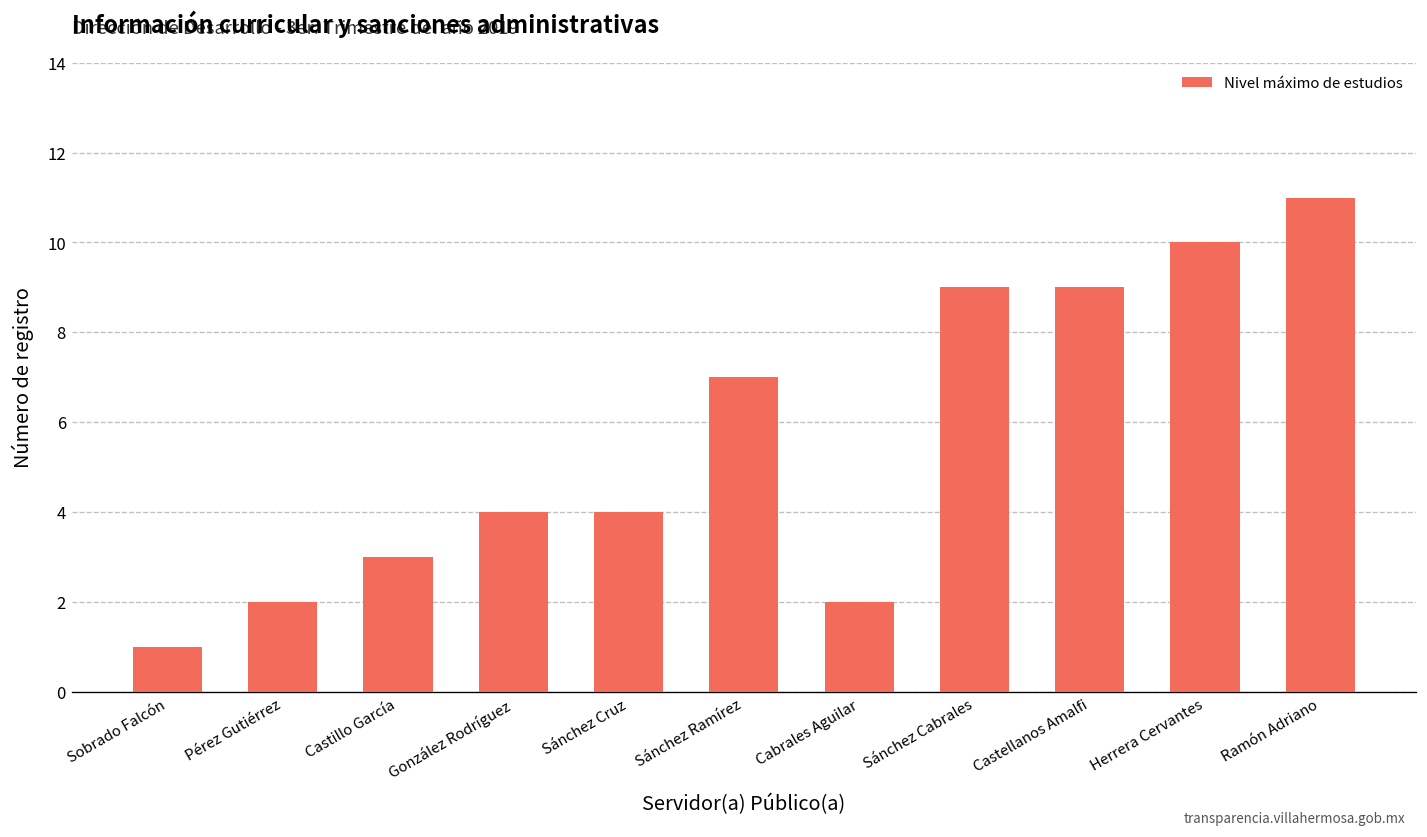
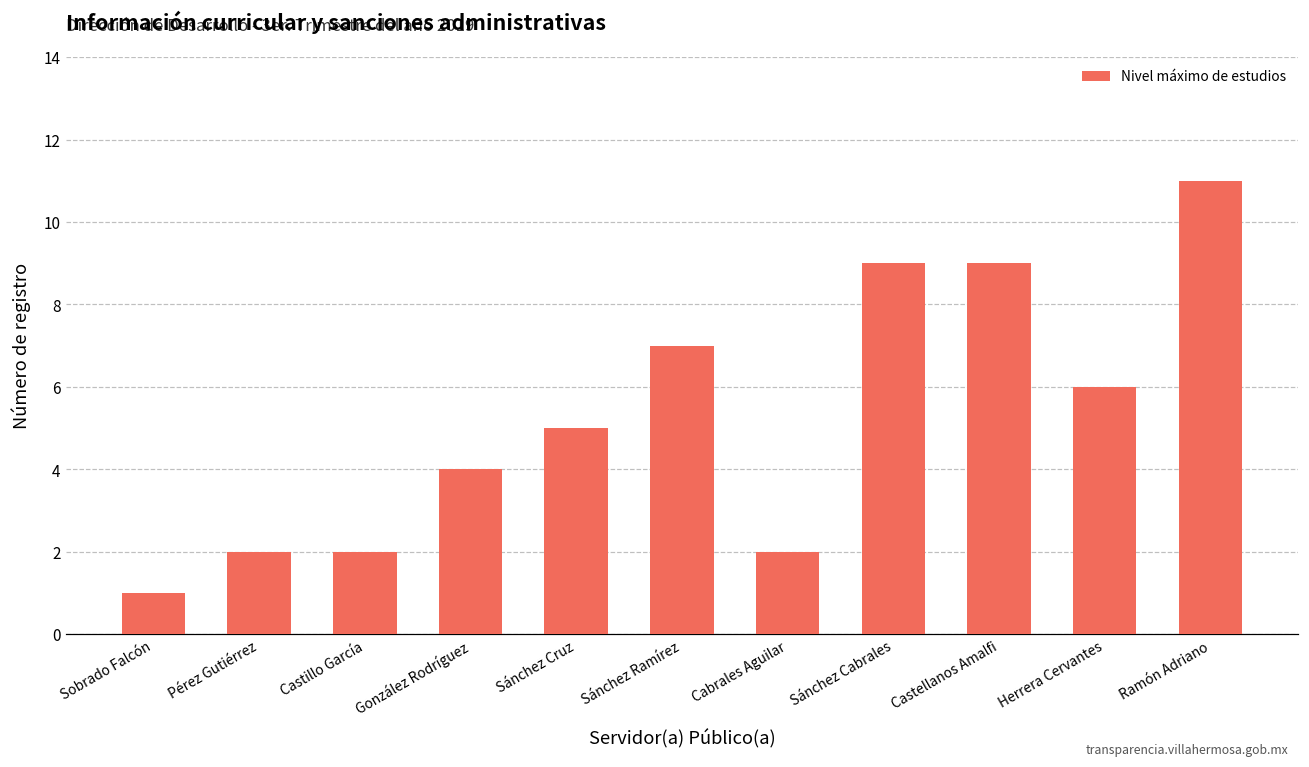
  {
    "Sobrado Falcón": 1,
    "Pérez Gutiérrez": 2,
-   "Castillo García": 3,
+   "Castillo García": 2,
    "González Rodríguez": 4,
-   "Sánchez Cruz": 4,
+   "Sánchez Cruz": 5,
    "Sánchez Ramírez": 7,
    "Cabrales Aguilar": 2,
    "Sánchez Cabrales": 9,
    "Castellanos Amalfi": 9,
-   "Herrera Cervantes": 10,
+   "Herrera Cervantes": 6,
    "Ramón Adriano": 11
  }
